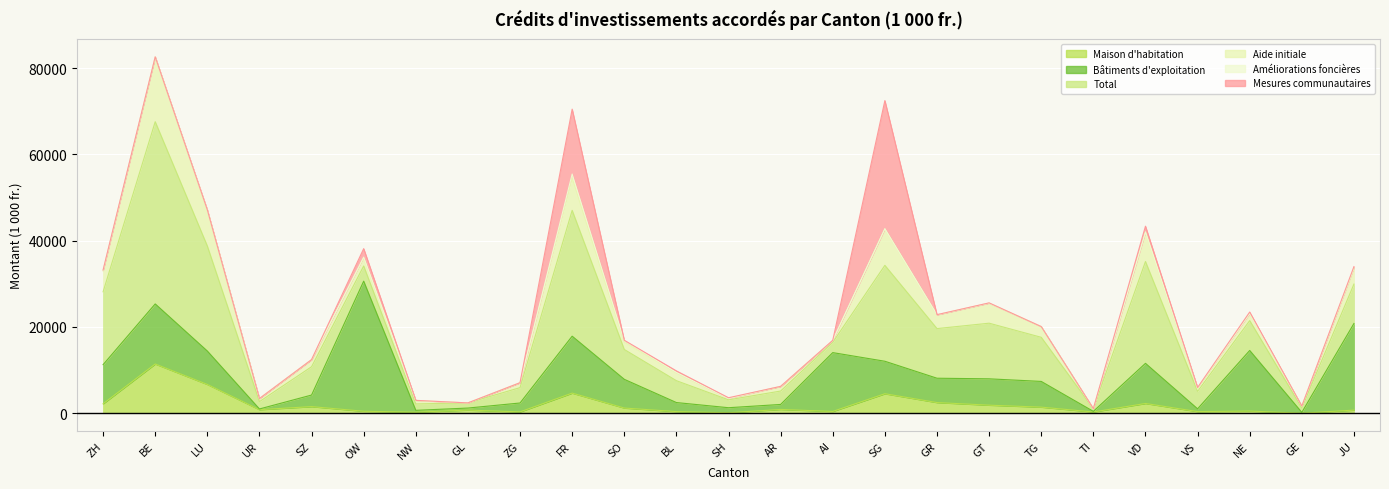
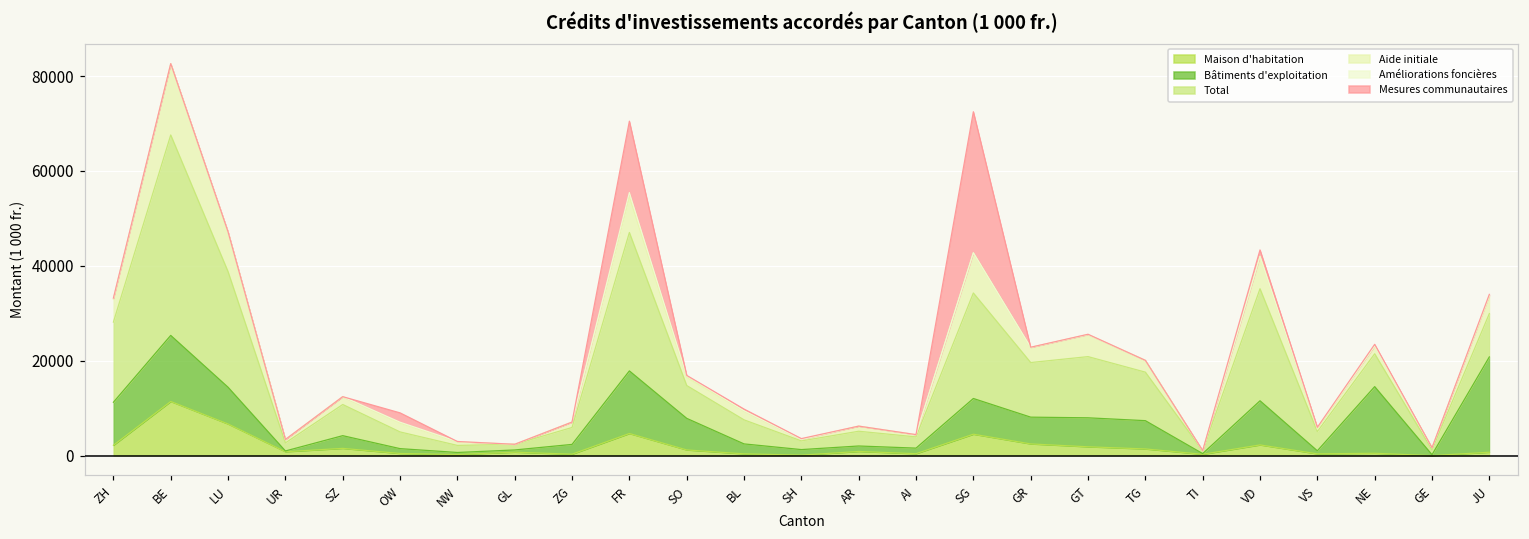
  {
    "Bâtiments d'exploitation": {
      "ZH": 9000,
      "BE": 14000,
      "LU": 8000,
      "SZ": 3000,
-     "OW": 30000,
+     "OW": 1000,
      "ZG": 2000,
      "FR": 13000,
      "SO": 7000,
      "BL": 2000,
      "SH": 1000,
      "AR": 1000,
-     "AI": 14000,
+     "AI": 1000,
      "SG": 8000,
      "GR": 6000,
      "GT": 6000,
      "TG": 6000,
      "VD": 9000,
      "VS": 1000,
      "NE": 14000,
      "JU": 20000
    },
    "Mesures communautaires": {
      "OW": 2000,
      "FR": 15000,
      "SG": 30000,
      "VD": 1000
    }
  }
